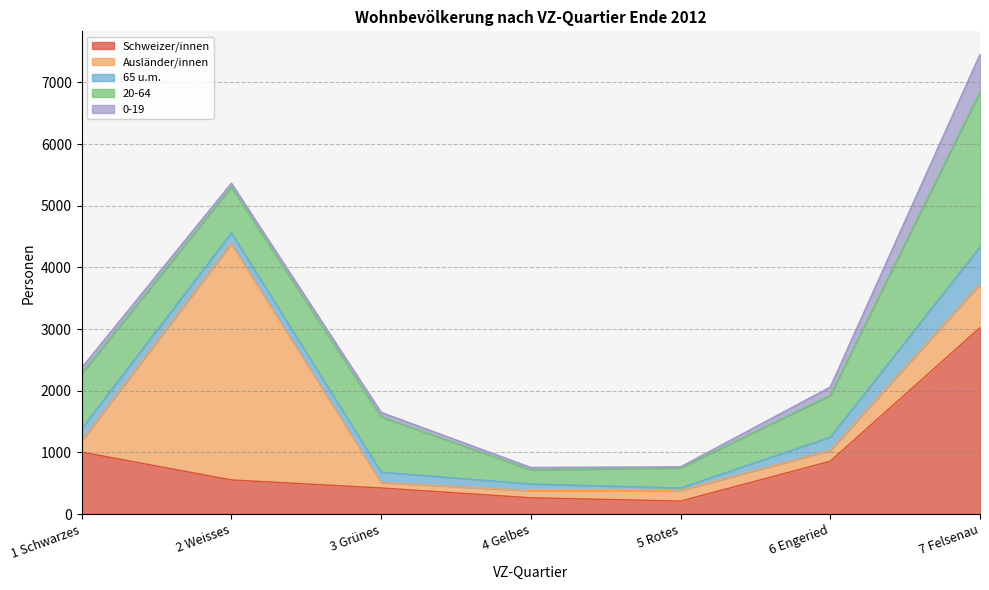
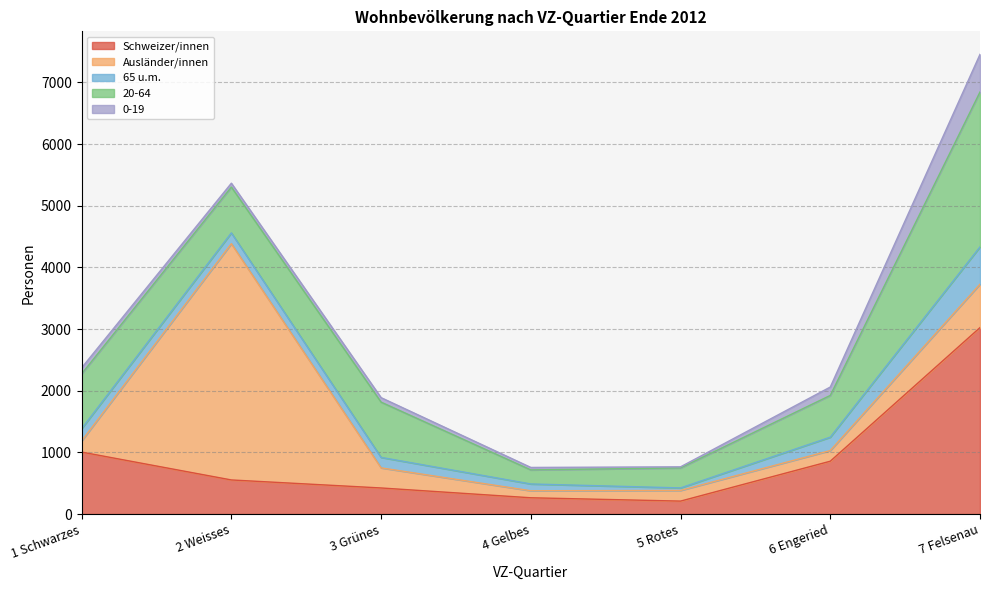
  {
    "Schweizer/innen": {
      "1 Schwarzes": 1000,
      "2 Weisses": 600,
      "3 Grünes": 400,
      "4 Gelbes": 300,
      "5 Rotes": 200,
      "6 Engeried": 900,
      "7 Felsenau": 3000
    },
    "Ausländer/innen": {
      "1 Schwarzes": 200,
      "2 Weisses": 3800,
-     "3 Grünes": 100,
+     "3 Grünes": 300,
      "4 Gelbes": 100,
      "6 Engeried": 200,
      "7 Felsenau": 700
    },
    "20-64": {
      "1 Schwarzes": 900,
      "2 Weisses": 700,
      "3 Grünes": 900,
      "6 Engeried": 700,
      "7 Felsenau": 2500
    }
  }
